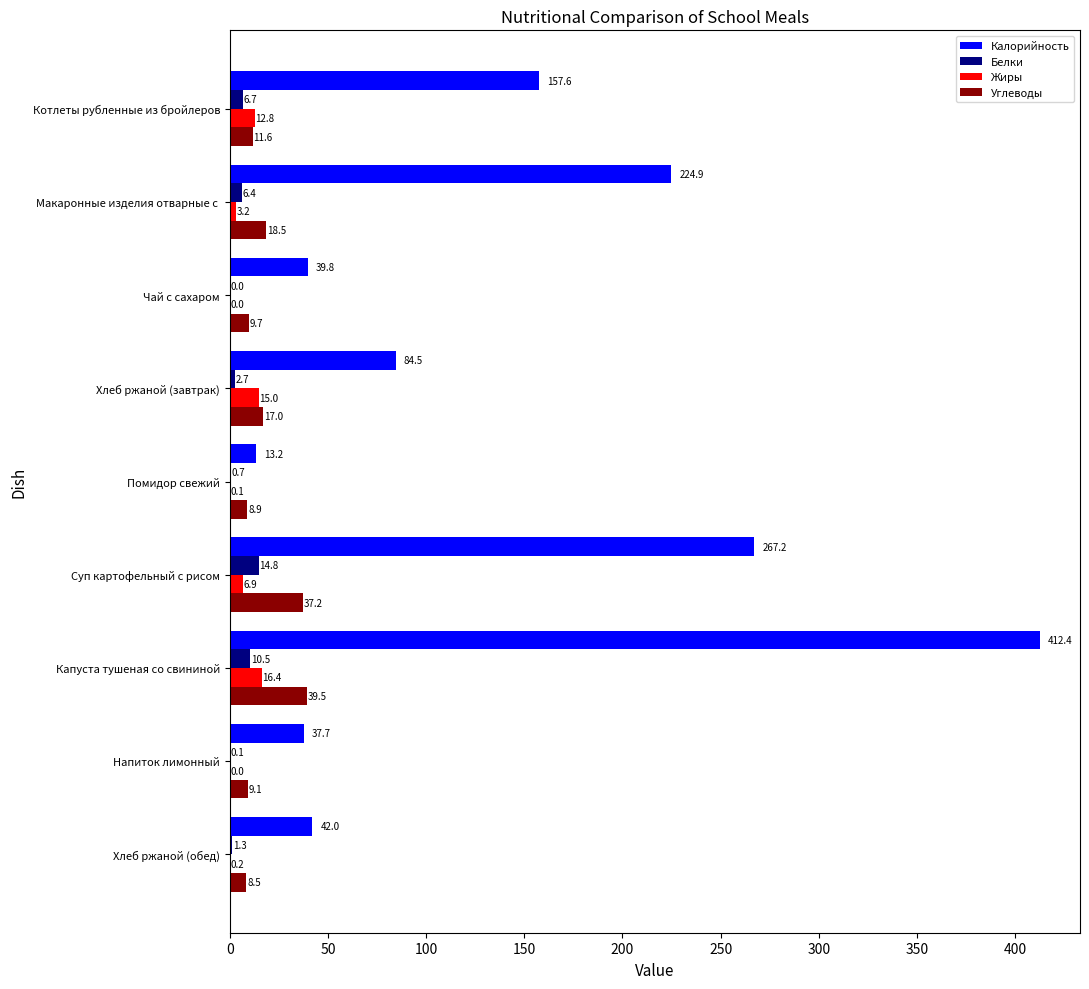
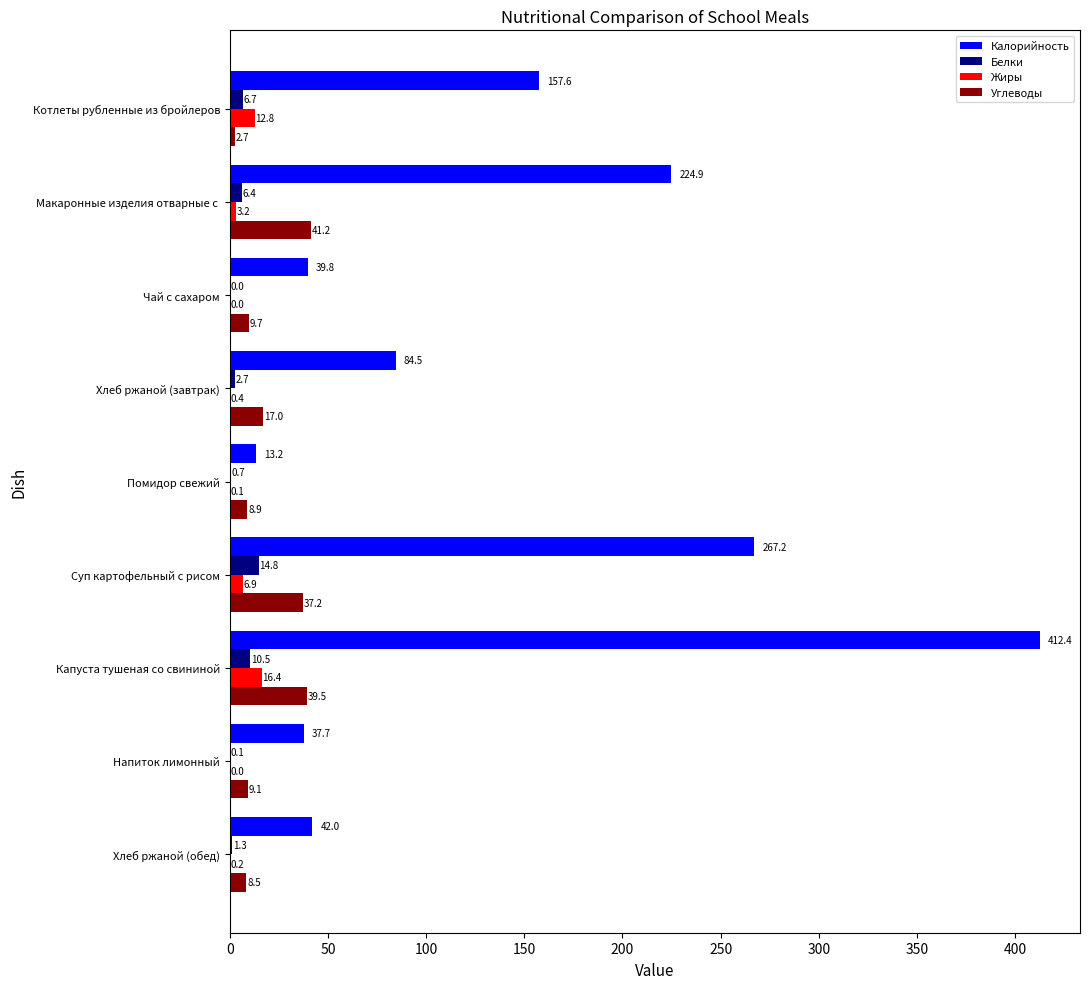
  {
    "Калорийность": {
      "Котлеты рубленные из бройлеров": 157.6,
      "Макаронные изделия отварные с": 224.9,
      "Чай с сахаром": 39.8,
      "Хлеб ржаной (завтрак)": 84.5,
      "Помидор свежий": 13.2,
      "Суп картофельный с рисом": 267.2,
      "Капуста тушеная со свининой": 412.4,
      "Напиток лимонный": 37.7,
      "Хлеб ржаной (обед)": 42.0
    },
    "Белки": {
      "Котлеты рубленные из бройлеров": 6.7,
      "Макаронные изделия отварные с": 6.4,
      "Чай с сахаром": 0.0,
      "Хлеб ржаной (завтрак)": 2.7,
      "Помидор свежий": 0.7,
      "Суп картофельный с рисом": 14.8,
      "Капуста тушеная со свининой": 10.5,
      "Напиток лимонный": 0.1,
      "Хлеб ржаной (обед)": 1.3
    },
    "Жиры": {
      "Котлеты рубленные из бройлеров": 12.8,
      "Макаронные изделия отварные с": 3.2,
      "Чай с сахаром": 0.0,
-     "Хлеб ржаной (завтрак)": 15.0,
+     "Хлеб ржаной (завтрак)": 0.4,
      "Помидор свежий": 0.1,
      "Суп картофельный с рисом": 6.9,
      "Капуста тушеная со свининой": 16.4,
      "Напиток лимонный": 0.0,
      "Хлеб ржаной (обед)": 0.2
    },
    "Углеводы": {
-     "Котлеты рубленные из бройлеров": 11.6,
-     "Макаронные изделия отварные с": 18.5,
+     "Котлеты рубленные из бройлеров": 2.7,
+     "Макаронные изделия отварные с": 41.2,
      "Чай с сахаром": 9.7,
      "Хлеб ржаной (завтрак)": 17.0,
      "Помидор свежий": 8.9,
      "Суп картофельный с рисом": 37.2,
      "Капуста тушеная со свининой": 39.5,
      "Напиток лимонный": 9.1,
      "Хлеб ржаной (обед)": 8.5
    }
  }
